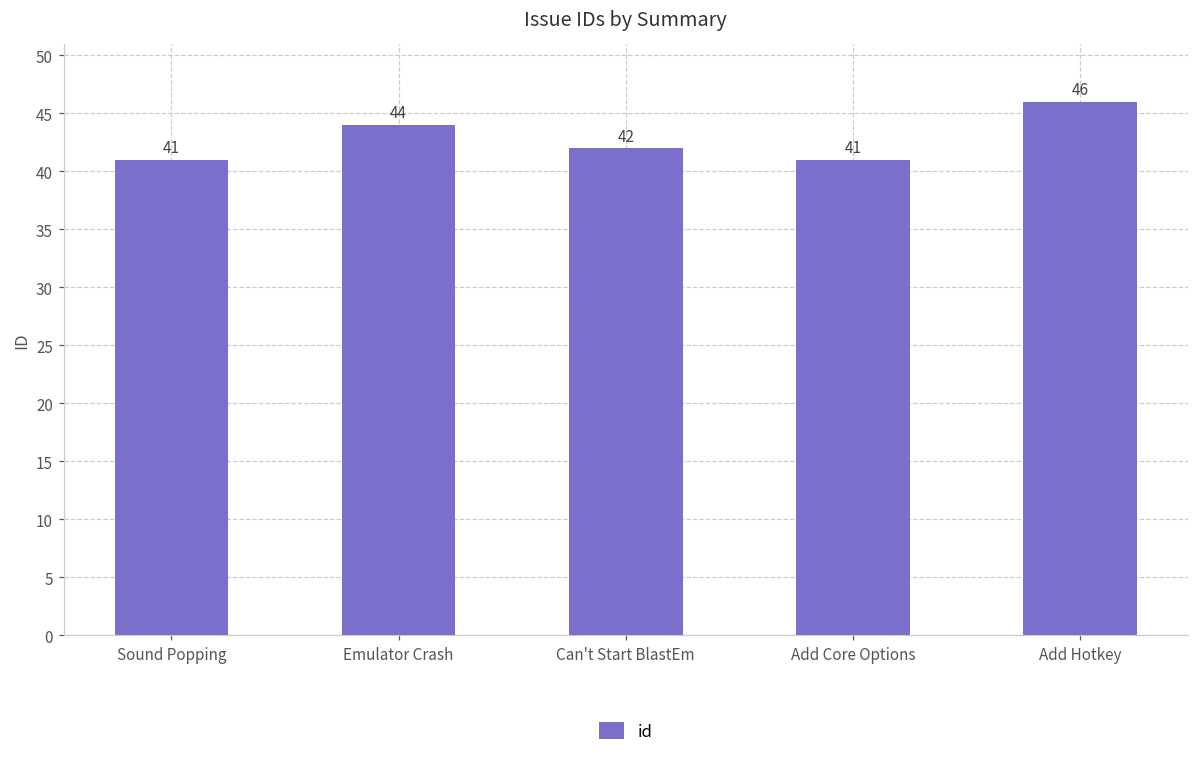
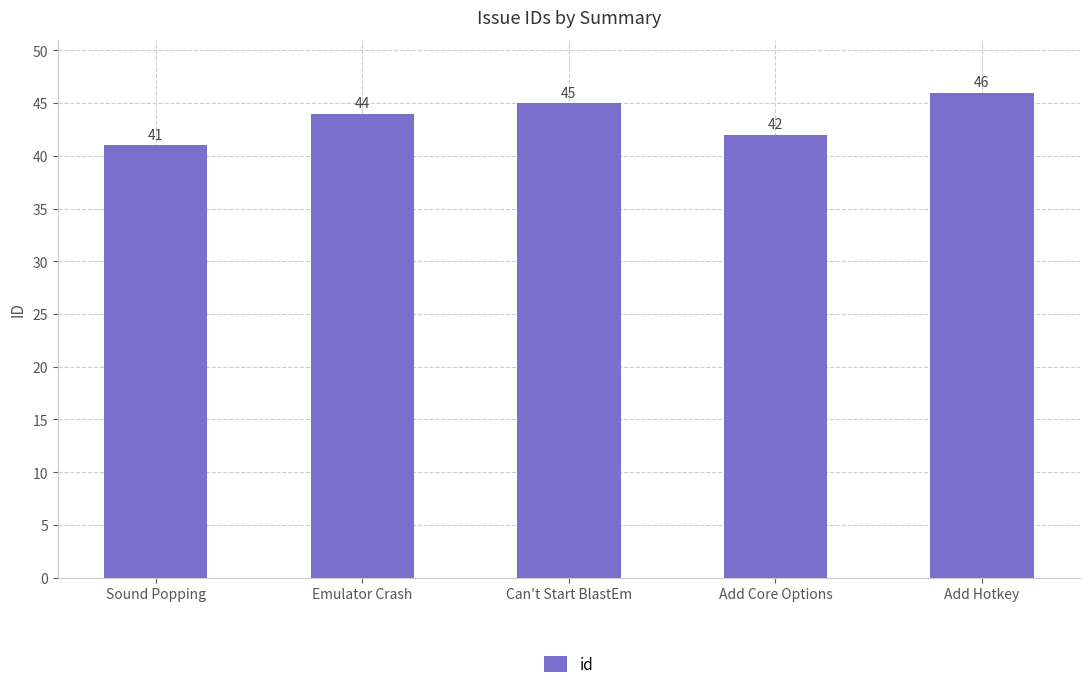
  {
    "Sound Popping": 41,
    "Emulator Crash": 44,
-   "Can't Start BlastEm": 42,
-   "Add Core Options": 41,
+   "Can't Start BlastEm": 45,
+   "Add Core Options": 42,
    "Add Hotkey": 46
  }
